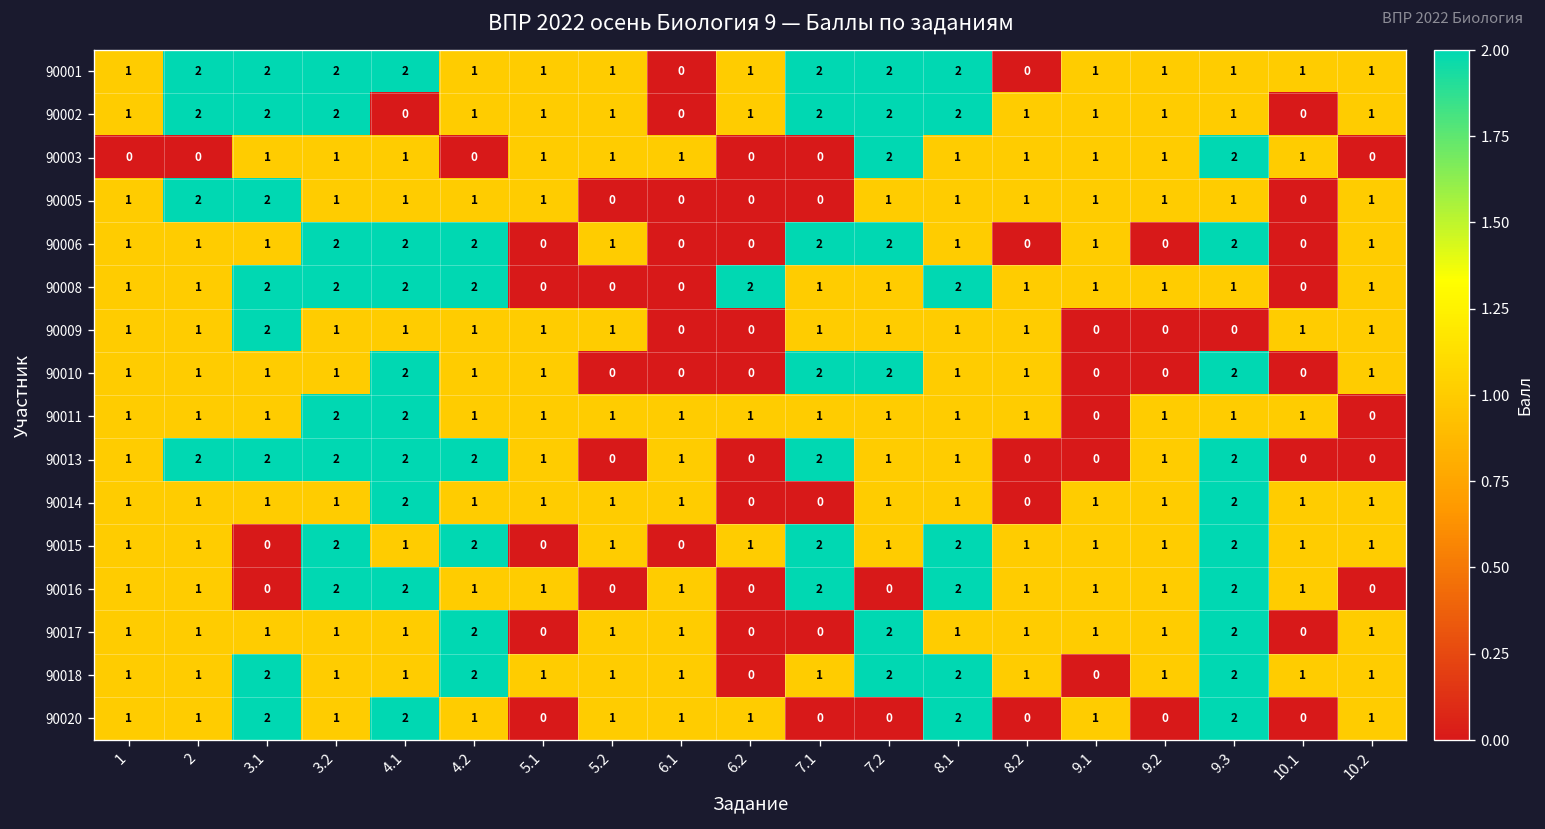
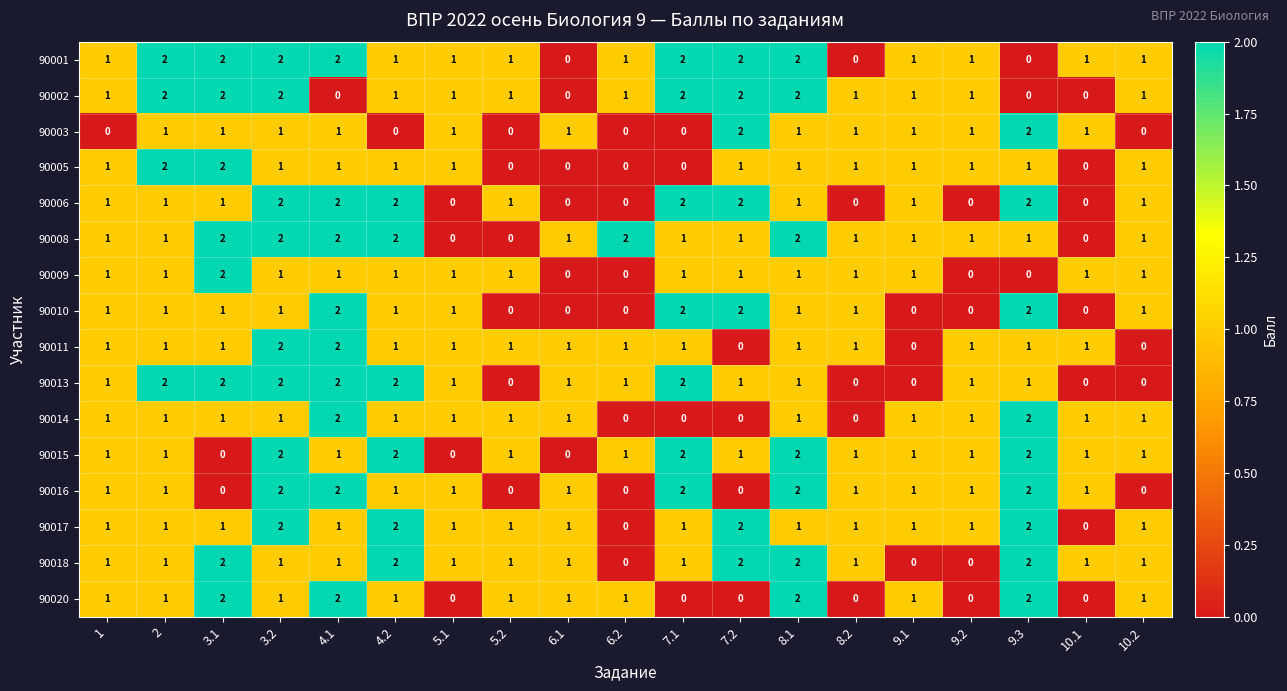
  {
    "90001": {
      "1": 1,
      "2": 2,
      "3.1": 2,
      "3.2": 2,
      "4.1": 2,
      "4.2": 1,
      "5.1": 1,
      "5.2": 1,
      "6.1": 0,
      "6.2": 1,
      "7.1": 2,
      "7.2": 2,
      "8.1": 2,
      "8.2": 0,
      "9.1": 1,
      "9.2": 1,
-     "9.3": 1,
+     "9.3": 0,
      "10.1": 1,
      "10.2": 1
    },
    "90002": {
      "1": 1,
      "2": 2,
      "3.1": 2,
      "3.2": 2,
      "4.1": 0,
      "4.2": 1,
      "5.1": 1,
      "5.2": 1,
      "6.1": 0,
      "6.2": 1,
      "7.1": 2,
      "7.2": 2,
      "8.1": 2,
      "8.2": 1,
      "9.1": 1,
      "9.2": 1,
-     "9.3": 1,
+     "9.3": 0,
      "10.1": 0,
      "10.2": 1
    },
    "90003": {
      "1": 0,
-     "2": 0,
+     "2": 1,
      "3.1": 1,
      "3.2": 1,
      "4.1": 1,
      "4.2": 0,
      "5.1": 1,
-     "5.2": 1,
+     "5.2": 0,
      "6.1": 1,
      "6.2": 0,
      "7.1": 0,
      "7.2": 2,
      "8.1": 1,
      "8.2": 1,
      "9.1": 1,
      "9.2": 1,
      "9.3": 2,
      "10.1": 1,
      "10.2": 0
    },
    "90008": {
      "1": 1,
      "2": 1,
      "3.1": 2,
      "3.2": 2,
      "4.1": 2,
      "4.2": 2,
      "5.1": 0,
      "5.2": 0,
-     "6.1": 0,
+     "6.1": 1,
      "6.2": 2,
      "7.1": 1,
      "7.2": 1,
      "8.1": 2,
      "8.2": 1,
      "9.1": 1,
      "9.2": 1,
      "9.3": 1,
      "10.1": 0,
      "10.2": 1
    },
    "90009": {
      "1": 1,
      "2": 1,
      "3.1": 2,
      "3.2": 1,
      "4.1": 1,
      "4.2": 1,
      "5.1": 1,
      "5.2": 1,
      "6.1": 0,
      "6.2": 0,
      "7.1": 1,
      "7.2": 1,
      "8.1": 1,
      "8.2": 1,
-     "9.1": 0,
+     "9.1": 1,
      "9.2": 0,
      "9.3": 0,
      "10.1": 1,
      "10.2": 1
    },
    "90011": {
      "1": 1,
      "2": 1,
      "3.1": 1,
      "3.2": 2,
      "4.1": 2,
      "4.2": 1,
      "5.1": 1,
      "5.2": 1,
      "6.1": 1,
      "6.2": 1,
      "7.1": 1,
-     "7.2": 1,
+     "7.2": 0,
      "8.1": 1,
      "8.2": 1,
      "9.1": 0,
      "9.2": 1,
      "9.3": 1,
      "10.1": 1,
      "10.2": 0
    },
    "90013": {
      "1": 1,
      "2": 2,
      "3.1": 2,
      "3.2": 2,
      "4.1": 2,
      "4.2": 2,
      "5.1": 1,
      "5.2": 0,
      "6.1": 1,
-     "6.2": 0,
+     "6.2": 1,
      "7.1": 2,
      "7.2": 1,
      "8.1": 1,
      "8.2": 0,
      "9.1": 0,
      "9.2": 1,
-     "9.3": 2,
+     "9.3": 1,
      "10.1": 0,
      "10.2": 0
    },
    "90014": {
      "1": 1,
      "2": 1,
      "3.1": 1,
      "3.2": 1,
      "4.1": 2,
      "4.2": 1,
      "5.1": 1,
      "5.2": 1,
      "6.1": 1,
      "6.2": 0,
      "7.1": 0,
-     "7.2": 1,
+     "7.2": 0,
      "8.1": 1,
      "8.2": 0,
      "9.1": 1,
      "9.2": 1,
      "9.3": 2,
      "10.1": 1,
      "10.2": 1
    },
    "90017": {
      "1": 1,
      "2": 1,
      "3.1": 1,
-     "3.2": 1,
+     "3.2": 2,
      "4.1": 1,
      "4.2": 2,
-     "5.1": 0,
+     "5.1": 1,
      "5.2": 1,
      "6.1": 1,
      "6.2": 0,
-     "7.1": 0,
+     "7.1": 1,
      "7.2": 2,
      "8.1": 1,
      "8.2": 1,
      "9.1": 1,
      "9.2": 1,
      "9.3": 2,
      "10.1": 0,
      "10.2": 1
    },
    "90018": {
      "1": 1,
      "2": 1,
      "3.1": 2,
      "3.2": 1,
      "4.1": 1,
      "4.2": 2,
      "5.1": 1,
      "5.2": 1,
      "6.1": 1,
      "6.2": 0,
      "7.1": 1,
      "7.2": 2,
      "8.1": 2,
      "8.2": 1,
      "9.1": 0,
-     "9.2": 1,
+     "9.2": 0,
      "9.3": 2,
      "10.1": 1,
      "10.2": 1
    }
  }
